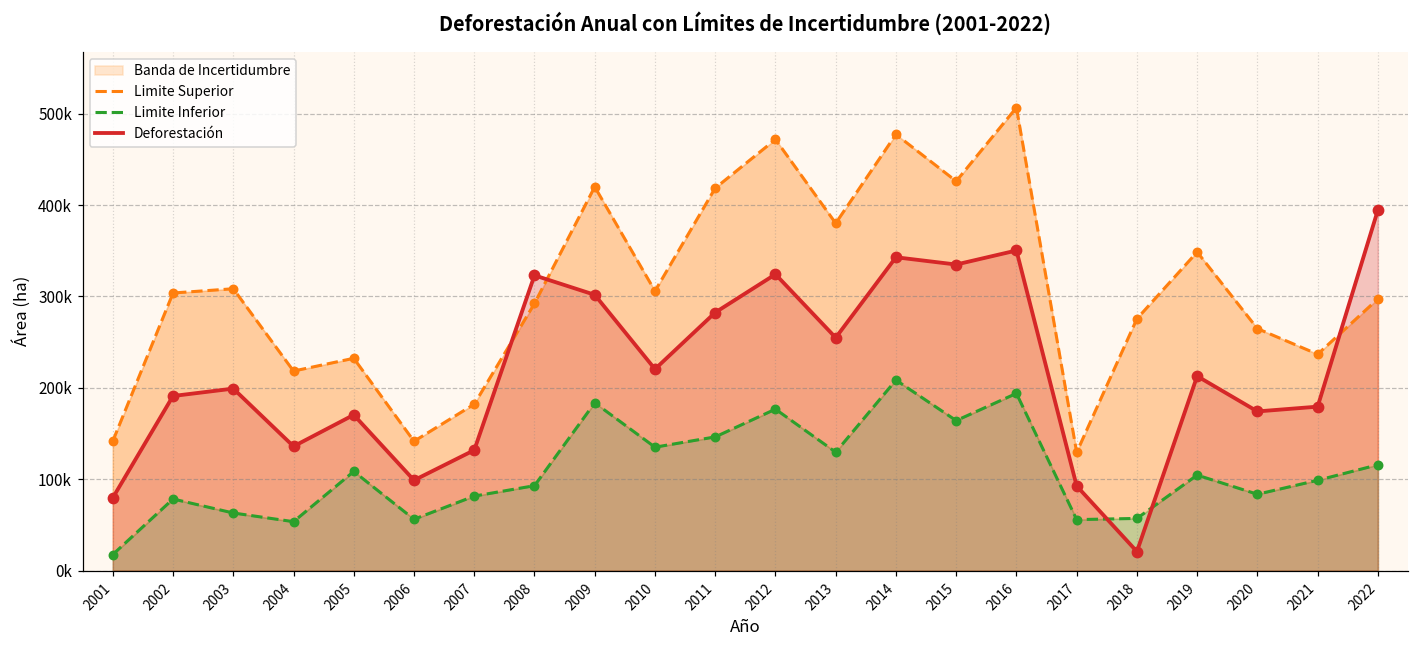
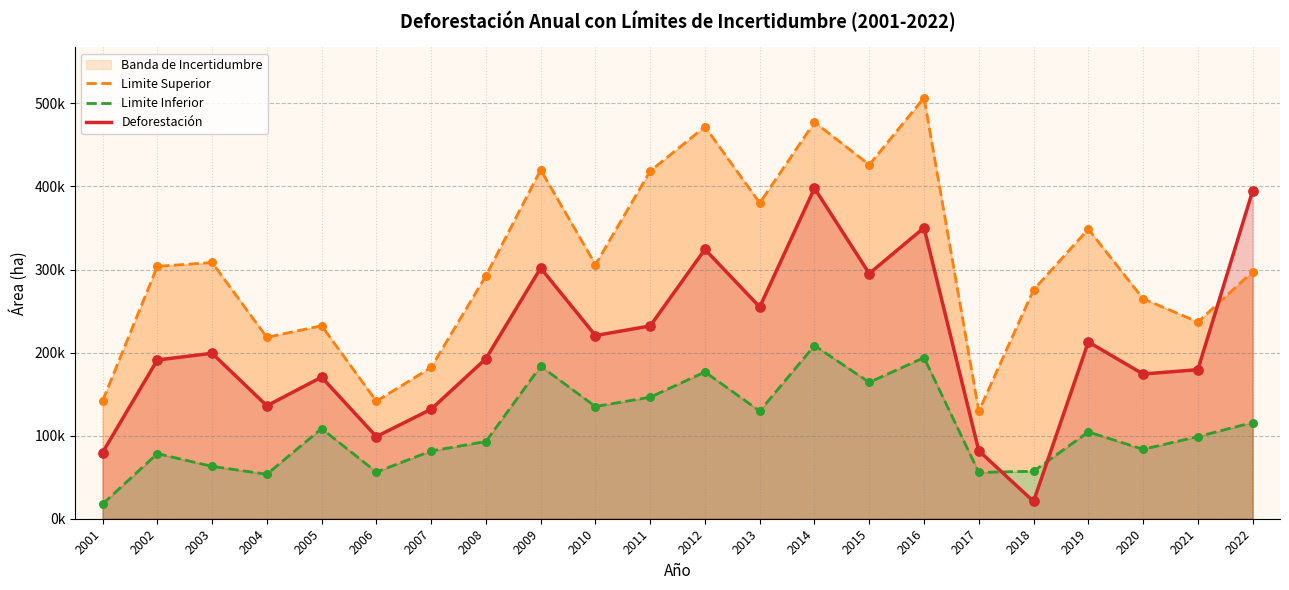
  {
    "Banda de Incertidumbre": {
      "2001": 140000,
      "2002": 300000,
      "2003": 310000,
      "2004": 220000,
      "2005": 230000,
      "2006": 140000,
      "2007": 180000,
      "2008": 290000,
      "2009": 420000,
      "2010": 310000,
      "2011": 420000,
      "2012": 470000,
      "2013": 380000,
      "2014": 480000,
      "2015": 430000,
      "2016": 510000,
      "2017": 130000,
      "2018": 280000,
      "2019": 350000,
      "2020": 260000,
      "2021": 240000,
      "2022": 300000
    },
    "Limite Inferior": {
      "2001": 20000,
      "2002": 80000,
      "2003": 60000,
      "2004": 50000,
      "2005": 110000,
      "2006": 60000,
      "2007": 80000,
      "2008": 90000,
      "2009": 180000,
      "2010": 140000,
      "2011": 150000,
      "2012": 180000,
      "2013": 130000,
      "2014": 210000,
      "2015": 160000,
      "2016": 190000,
      "2017": 60000,
      "2018": 60000,
      "2019": 100000,
      "2020": 80000,
      "2021": 100000,
      "2022": 120000
    },
    "Deforestación": {
      "2001": 80000,
      "2002": 190000,
      "2003": 200000,
      "2004": 140000,
      "2005": 170000,
      "2006": 100000,
      "2007": 130000,
-     "2008": 320000,
+     "2008": 190000,
      "2009": 300000,
      "2010": 220000,
-     "2011": 280000,
+     "2011": 230000,
      "2012": 320000,
      "2013": 250000,
-     "2014": 340000,
-     "2015": 330000,
+     "2014": 400000,
+     "2015": 300000,
      "2016": 350000,
-     "2017": 90000,
+     "2017": 80000,
      "2018": 20000,
      "2019": 210000,
      "2020": 170000,
      "2021": 180000,
      "2022": 390000
    }
  }
